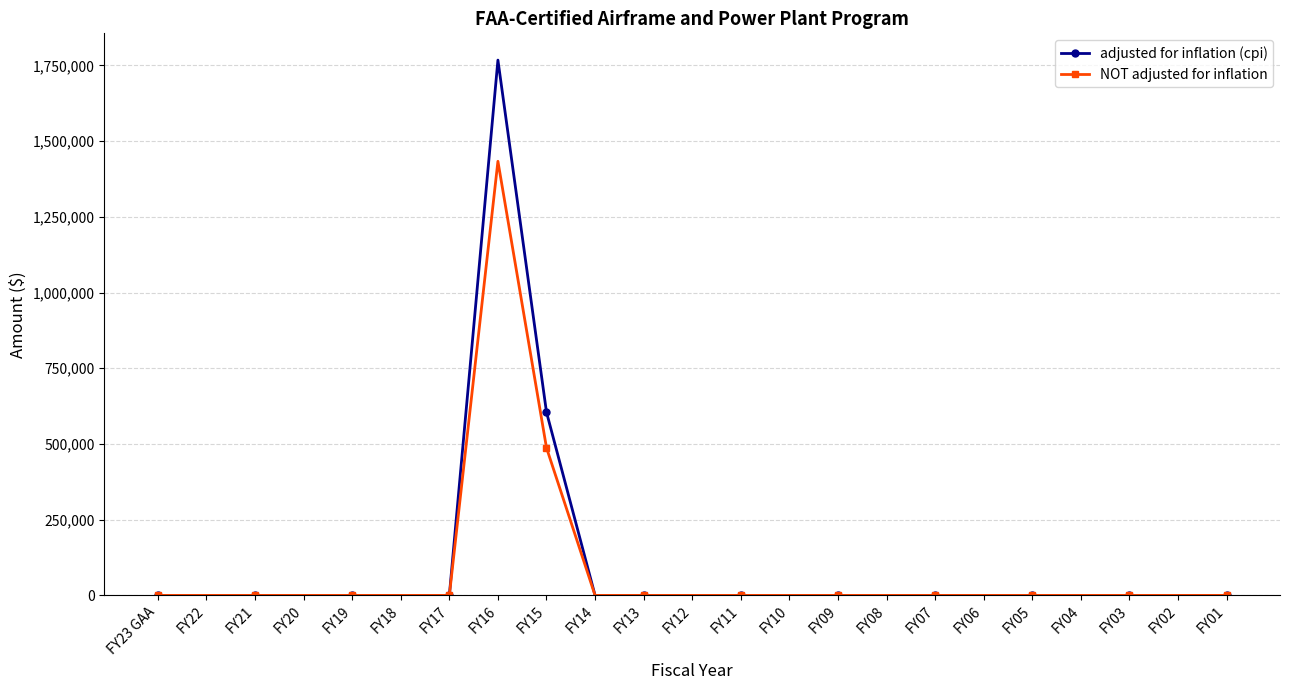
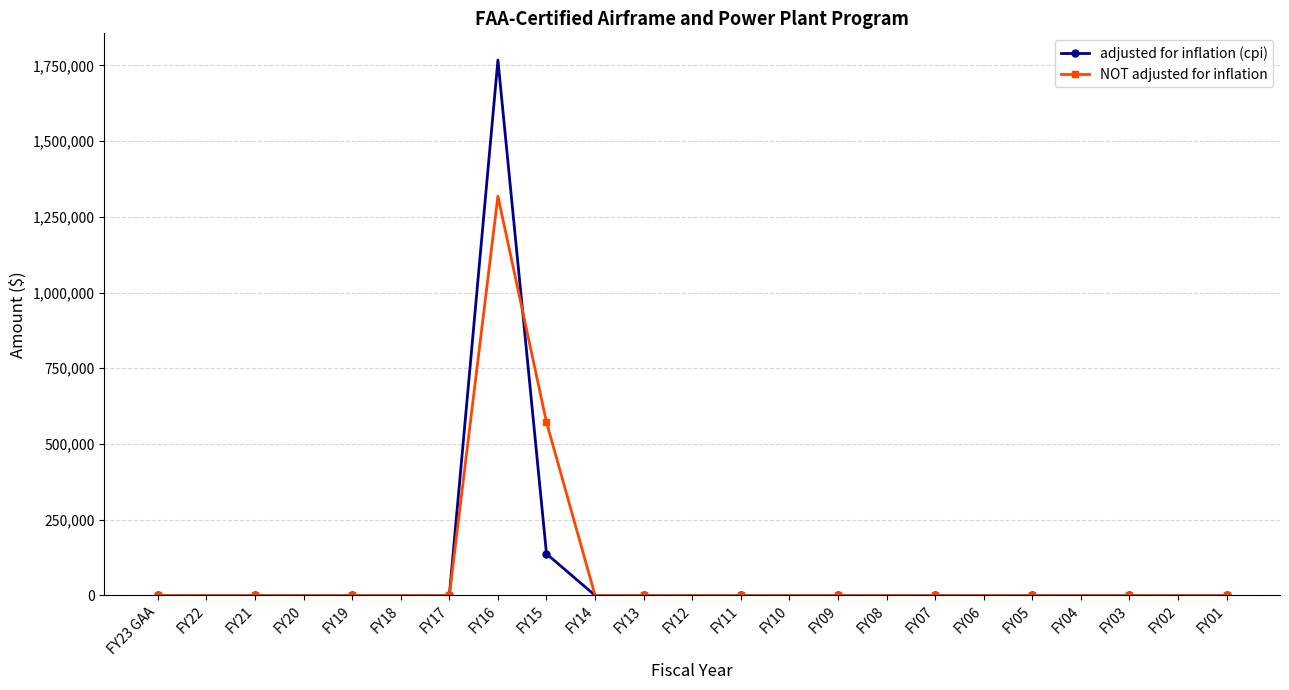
  {
    "adjusted for inflation (cpi)": {
      "FY16": "1,770,000",
-     "FY15": "600,000"
+     "FY15": "140,000"
    },
    "NOT adjusted for inflation": {
-     "FY16": "1,430,000",
-     "FY15": "490,000"
+     "FY16": "1,320,000",
+     "FY15": "570,000"
    }
  }
